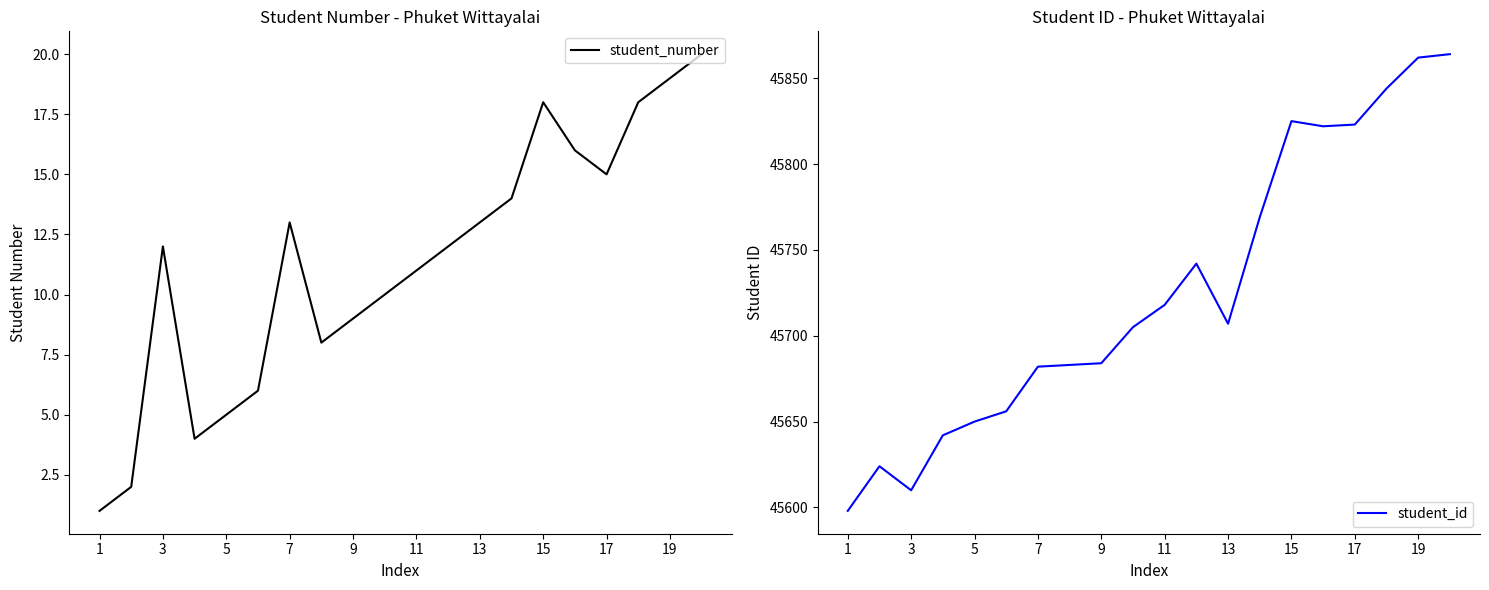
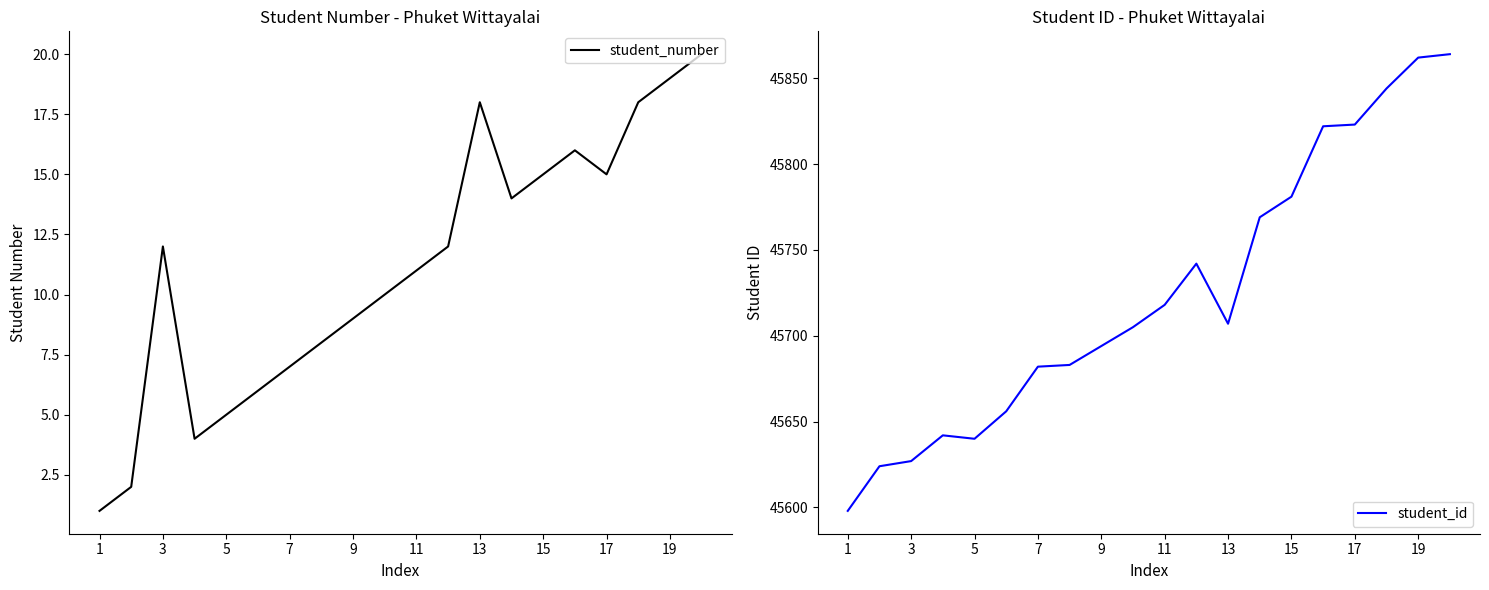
  {
    "Student Number - Phuket Wittayalai": {
      "1": 1,
      "3": 12,
      "5": 5,
-     "7": 13,
+     "7": 7,
      "9": 9,
      "11": 11,
-     "13": 13,
-     "15": 18,
+     "13": 18,
+     "15": 15,
      "17": 15,
      "19": 19
    },
    "Student ID - Phuket Wittayalai": {
      "1": 45598,
-     "3": 45610,
-     "5": 45650,
+     "3": 45627,
+     "5": 45640,
      "7": 45682,
-     "9": 45684,
+     "9": 45694,
      "11": 45718,
      "13": 45707,
-     "15": 45825,
+     "15": 45781,
      "17": 45823,
      "19": 45862
    }
  }
